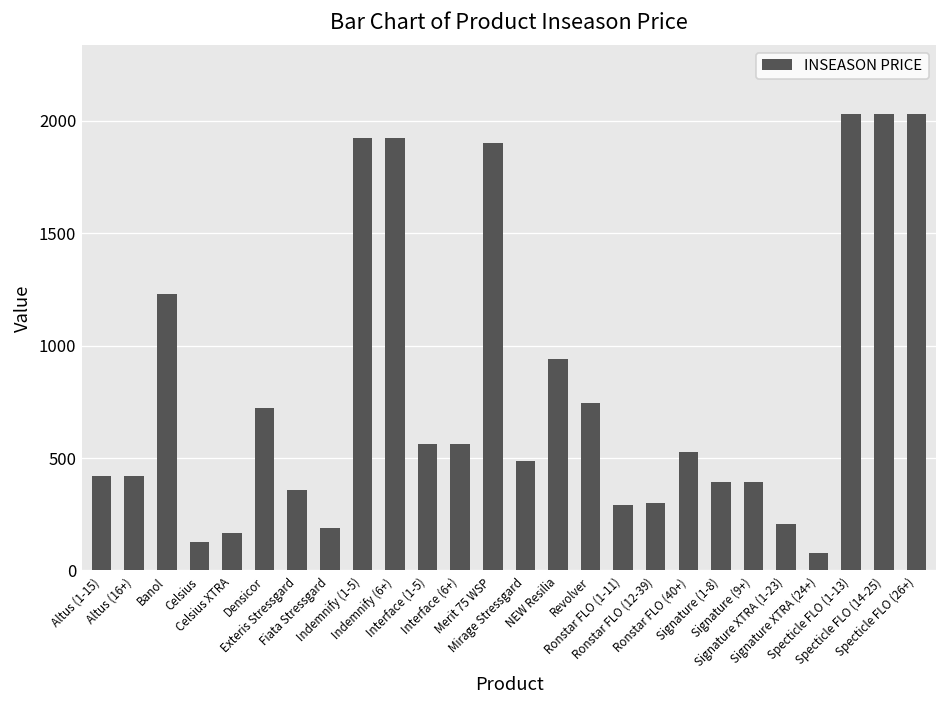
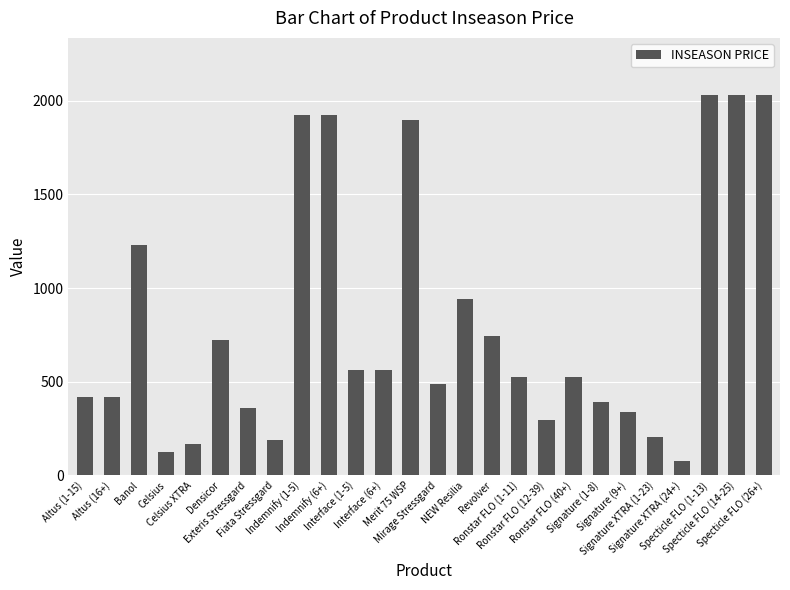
  {
    "Altus (1-15)": 420,
    "Altus (16+)": 420,
    "Banol": 1230,
    "Celsius": 130,
    "Celsius XTRA": 170,
    "Densicor": 730,
    "Exteris Stressgard": 360,
    "Fiata Stressgard": 190,
    "Indemnify (1-5)": 1930,
    "Indemnify (6+)": 1930,
    "Interface (1-5)": 560,
    "Interface (6+)": 560,
    "Merit 75 WSP": 1900,
    "Mirage Stressgard": 490,
    "NEW Resilia": 940,
    "Revolver": 740,
-   "Ronstar FLO (1-11)": 290,
+   "Ronstar FLO (1-11)": 530,
    "Ronstar FLO (12-39)": 300,
    "Ronstar FLO (40+)": 530,
    "Signature (1-8)": 390,
-   "Signature (9+)": 390,
+   "Signature (9+)": 340,
    "Signature XTRA (1-23)": 210,
    "Signature XTRA (24+)": 80,
    "Specticle FLO (1-13)": 2030,
    "Specticle FLO (14-25)": 2030,
    "Specticle FLO (26+)": 2030
  }
